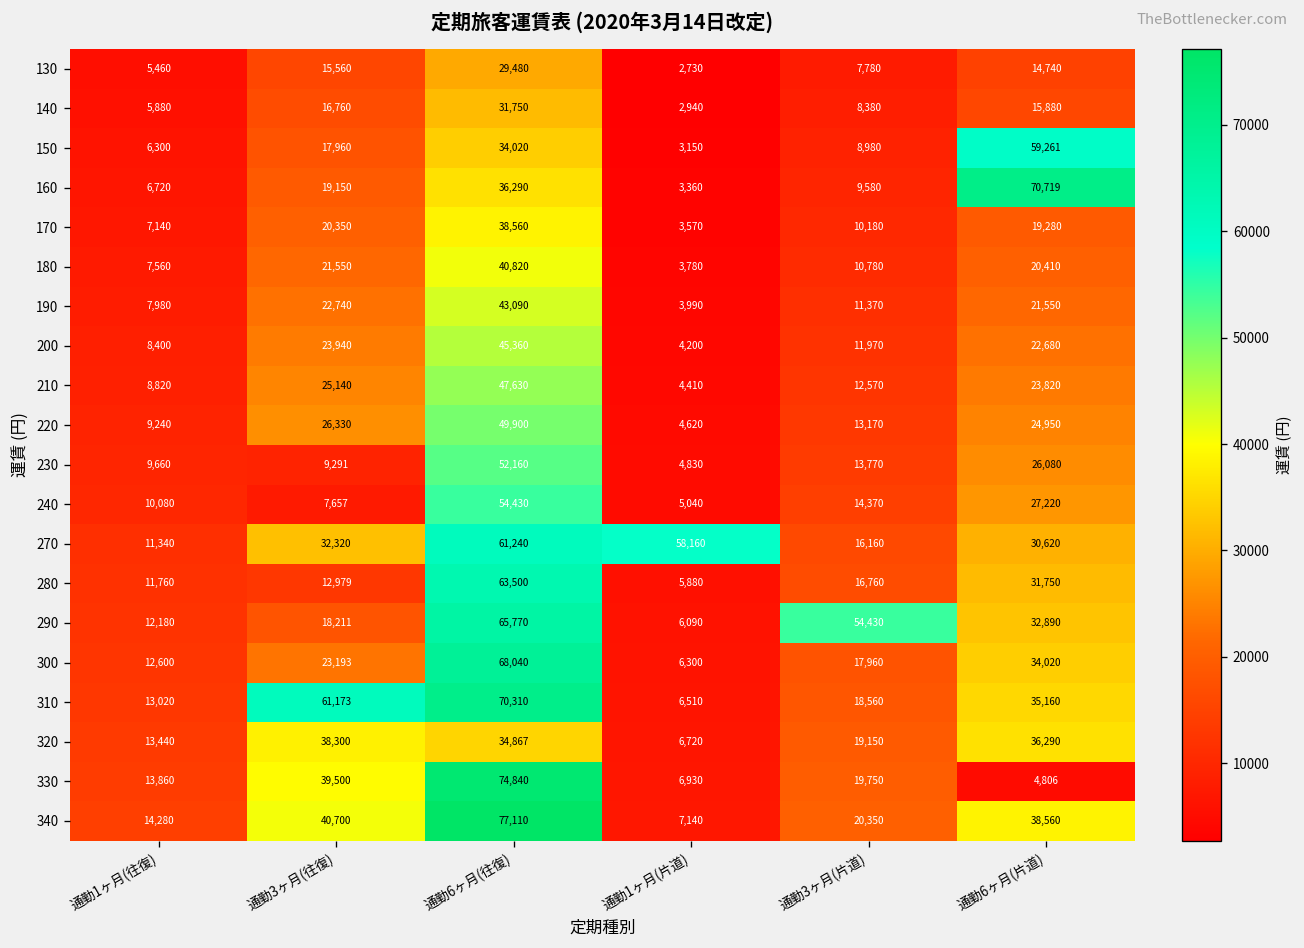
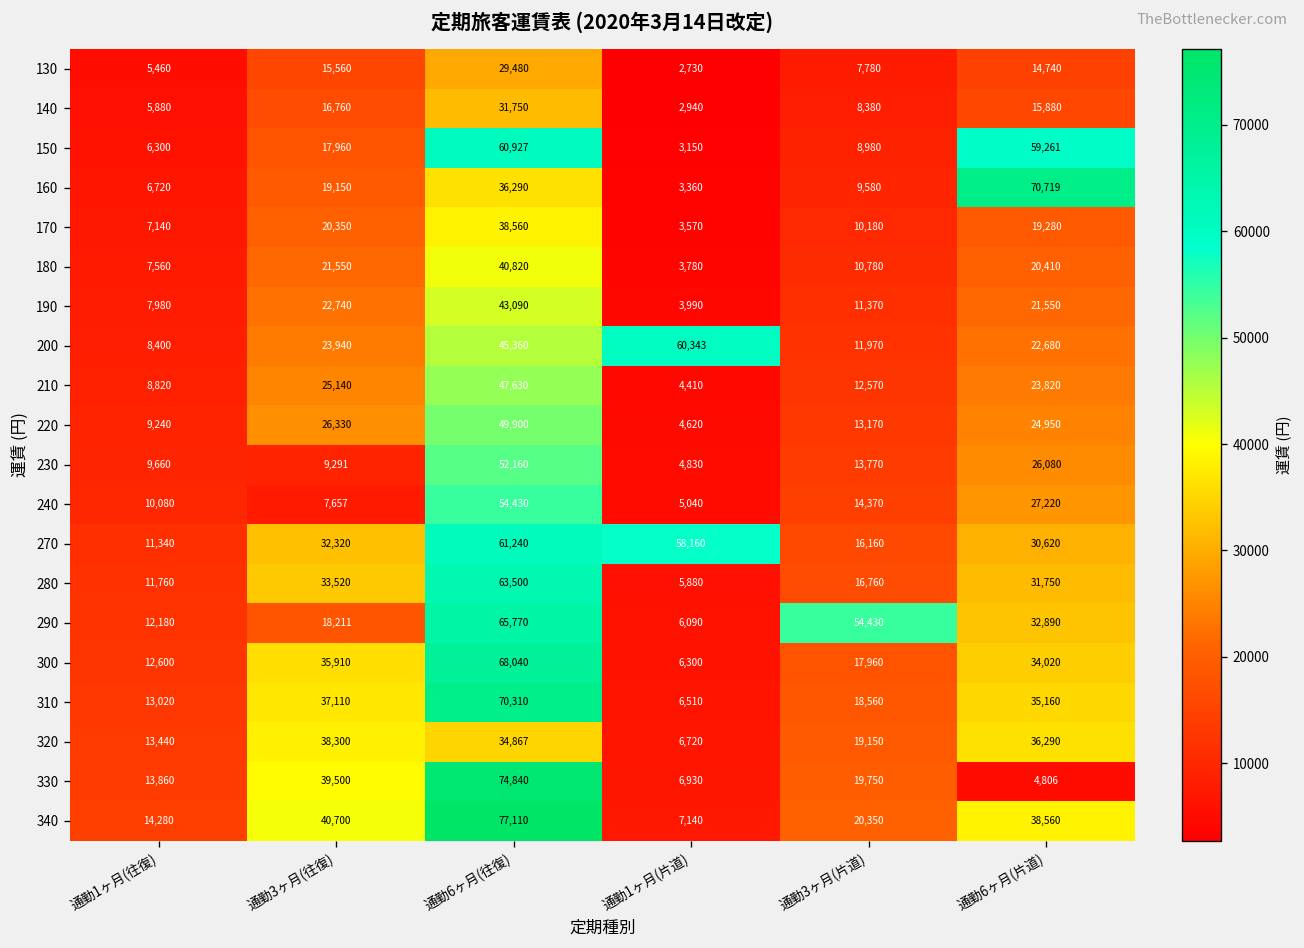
  {
    "130": {
      "通勤1ヶ月(往復)": "5,460",
      "通勤3ヶ月(往復)": "15,560",
      "通勤6ヶ月(往復)": "29,480",
      "通勤1ヶ月(片道)": "2,730",
      "通勤3ヶ月(片道)": "7,780",
      "通勤6ヶ月(片道)": "14,740"
    },
    "140": {
      "通勤1ヶ月(往復)": "5,880",
      "通勤3ヶ月(往復)": "16,760",
      "通勤6ヶ月(往復)": "31,750",
      "通勤1ヶ月(片道)": "2,940",
      "通勤3ヶ月(片道)": "8,380",
      "通勤6ヶ月(片道)": "15,880"
    },
    "150": {
      "通勤1ヶ月(往復)": "6,300",
      "通勤3ヶ月(往復)": "17,960",
-     "通勤6ヶ月(往復)": "34,020",
+     "通勤6ヶ月(往復)": "60,927",
      "通勤1ヶ月(片道)": "3,150",
      "通勤3ヶ月(片道)": "8,980",
      "通勤6ヶ月(片道)": "59,261"
    },
    "160": {
      "通勤1ヶ月(往復)": "6,720",
      "通勤3ヶ月(往復)": "19,150",
      "通勤6ヶ月(往復)": "36,290",
      "通勤1ヶ月(片道)": "3,360",
      "通勤3ヶ月(片道)": "9,580",
      "通勤6ヶ月(片道)": "70,719"
    },
    "170": {
      "通勤1ヶ月(往復)": "7,140",
      "通勤3ヶ月(往復)": "20,350",
      "通勤6ヶ月(往復)": "38,560",
      "通勤1ヶ月(片道)": "3,570",
      "通勤3ヶ月(片道)": "10,180",
      "通勤6ヶ月(片道)": "19,280"
    },
    "180": {
      "通勤1ヶ月(往復)": "7,560",
      "通勤3ヶ月(往復)": "21,550",
      "通勤6ヶ月(往復)": "40,820",
      "通勤1ヶ月(片道)": "3,780",
      "通勤3ヶ月(片道)": "10,780",
      "通勤6ヶ月(片道)": "20,410"
    },
    "190": {
      "通勤1ヶ月(往復)": "7,980",
      "通勤3ヶ月(往復)": "22,740",
      "通勤6ヶ月(往復)": "43,090",
      "通勤1ヶ月(片道)": "3,990",
      "通勤3ヶ月(片道)": "11,370",
      "通勤6ヶ月(片道)": "21,550"
    },
    "200": {
      "通勤1ヶ月(往復)": "8,400",
      "通勤3ヶ月(往復)": "23,940",
      "通勤6ヶ月(往復)": "45,360",
-     "通勤1ヶ月(片道)": "4,200",
+     "通勤1ヶ月(片道)": "60,343",
      "通勤3ヶ月(片道)": "11,970",
      "通勤6ヶ月(片道)": "22,680"
    },
    "210": {
      "通勤1ヶ月(往復)": "8,820",
      "通勤3ヶ月(往復)": "25,140",
      "通勤6ヶ月(往復)": "47,630",
      "通勤1ヶ月(片道)": "4,410",
      "通勤3ヶ月(片道)": "12,570",
      "通勤6ヶ月(片道)": "23,820"
    },
    "220": {
      "通勤1ヶ月(往復)": "9,240",
      "通勤3ヶ月(往復)": "26,330",
      "通勤6ヶ月(往復)": "49,900",
      "通勤1ヶ月(片道)": "4,620",
      "通勤3ヶ月(片道)": "13,170",
      "通勤6ヶ月(片道)": "24,950"
    },
    "230": {
      "通勤1ヶ月(往復)": "9,660",
      "通勤3ヶ月(往復)": "9,291",
      "通勤6ヶ月(往復)": "52,160",
      "通勤1ヶ月(片道)": "4,830",
      "通勤3ヶ月(片道)": "13,770",
      "通勤6ヶ月(片道)": "26,080"
    },
    "240": {
      "通勤1ヶ月(往復)": "10,080",
      "通勤3ヶ月(往復)": "7,657",
      "通勤6ヶ月(往復)": "54,430",
      "通勤1ヶ月(片道)": "5,040",
      "通勤3ヶ月(片道)": "14,370",
      "通勤6ヶ月(片道)": "27,220"
    },
    "270": {
      "通勤1ヶ月(往復)": "11,340",
      "通勤3ヶ月(往復)": "32,320",
      "通勤6ヶ月(往復)": "61,240",
      "通勤1ヶ月(片道)": "58,160",
      "通勤3ヶ月(片道)": "16,160",
      "通勤6ヶ月(片道)": "30,620"
    },
    "280": {
      "通勤1ヶ月(往復)": "11,760",
-     "通勤3ヶ月(往復)": "12,979",
+     "通勤3ヶ月(往復)": "33,520",
      "通勤6ヶ月(往復)": "63,500",
      "通勤1ヶ月(片道)": "5,880",
      "通勤3ヶ月(片道)": "16,760",
      "通勤6ヶ月(片道)": "31,750"
    },
    "290": {
      "通勤1ヶ月(往復)": "12,180",
      "通勤3ヶ月(往復)": "18,211",
      "通勤6ヶ月(往復)": "65,770",
      "通勤1ヶ月(片道)": "6,090",
      "通勤3ヶ月(片道)": "54,430",
      "通勤6ヶ月(片道)": "32,890"
    },
    "300": {
      "通勤1ヶ月(往復)": "12,600",
-     "通勤3ヶ月(往復)": "23,193",
+     "通勤3ヶ月(往復)": "35,910",
      "通勤6ヶ月(往復)": "68,040",
      "通勤1ヶ月(片道)": "6,300",
      "通勤3ヶ月(片道)": "17,960",
      "通勤6ヶ月(片道)": "34,020"
    },
    "310": {
      "通勤1ヶ月(往復)": "13,020",
-     "通勤3ヶ月(往復)": "61,173",
+     "通勤3ヶ月(往復)": "37,110",
      "通勤6ヶ月(往復)": "70,310",
      "通勤1ヶ月(片道)": "6,510",
      "通勤3ヶ月(片道)": "18,560",
      "通勤6ヶ月(片道)": "35,160"
    },
    "320": {
      "通勤1ヶ月(往復)": "13,440",
      "通勤3ヶ月(往復)": "38,300",
      "通勤6ヶ月(往復)": "34,867",
      "通勤1ヶ月(片道)": "6,720",
      "通勤3ヶ月(片道)": "19,150",
      "通勤6ヶ月(片道)": "36,290"
    },
    "330": {
      "通勤1ヶ月(往復)": "13,860",
      "通勤3ヶ月(往復)": "39,500",
      "通勤6ヶ月(往復)": "74,840",
      "通勤1ヶ月(片道)": "6,930",
      "通勤3ヶ月(片道)": "19,750",
      "通勤6ヶ月(片道)": "4,806"
    },
    "340": {
      "通勤1ヶ月(往復)": "14,280",
      "通勤3ヶ月(往復)": "40,700",
      "通勤6ヶ月(往復)": "77,110",
      "通勤1ヶ月(片道)": "7,140",
      "通勤3ヶ月(片道)": "20,350",
      "通勤6ヶ月(片道)": "38,560"
    }
  }
